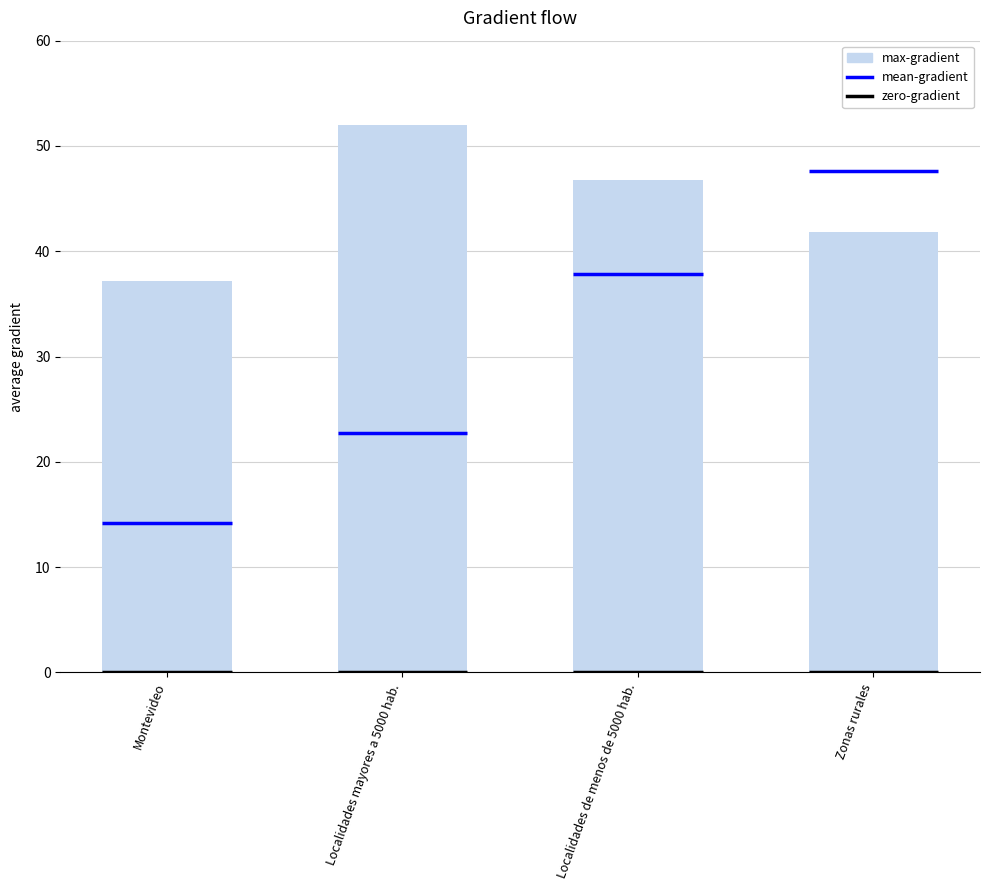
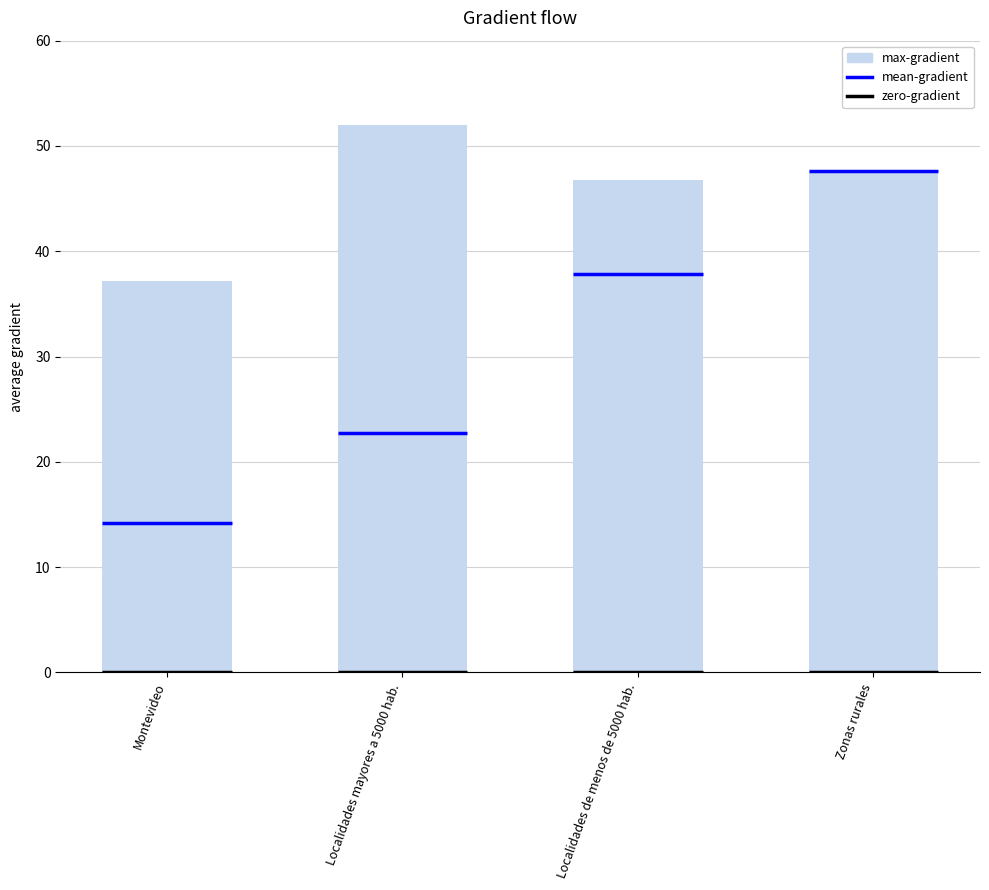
  {
    "Montevideo": 37.2,
    "Localidades mayores a 5000 hab.": 52.0,
    "Localidades de menos de 5000 hab.": 46.8,
-   "Zonas rurales": 41.8
+   "Zonas rurales": 47.6
  }
